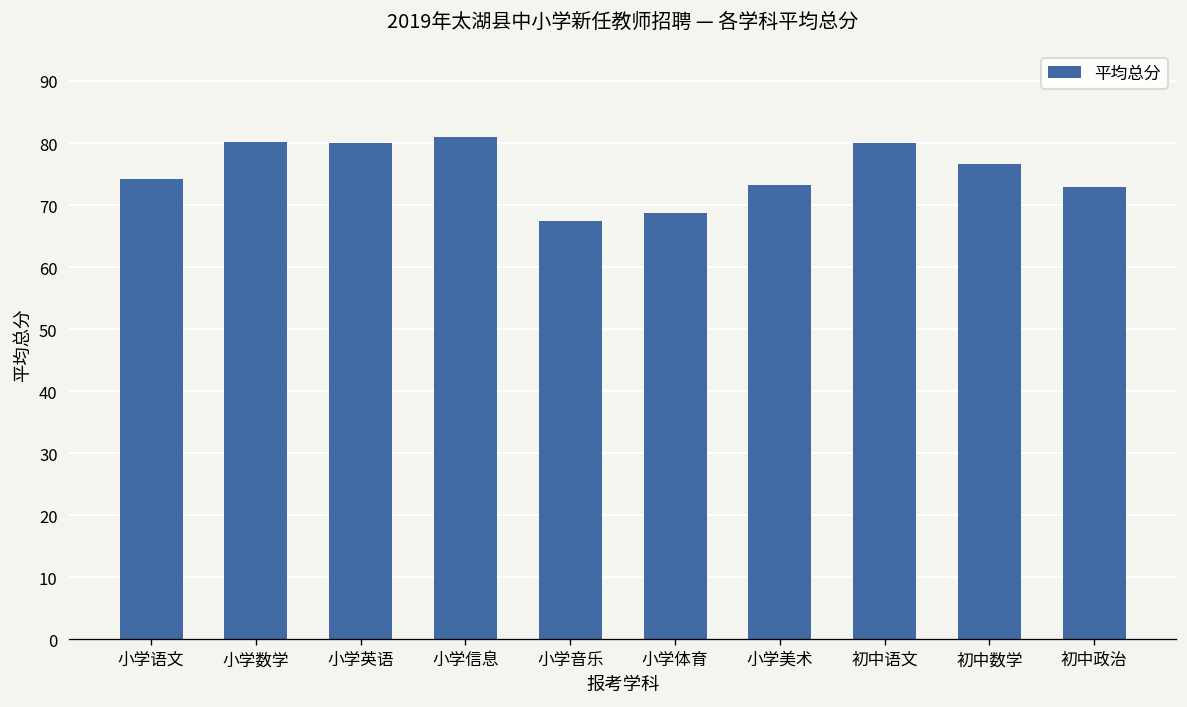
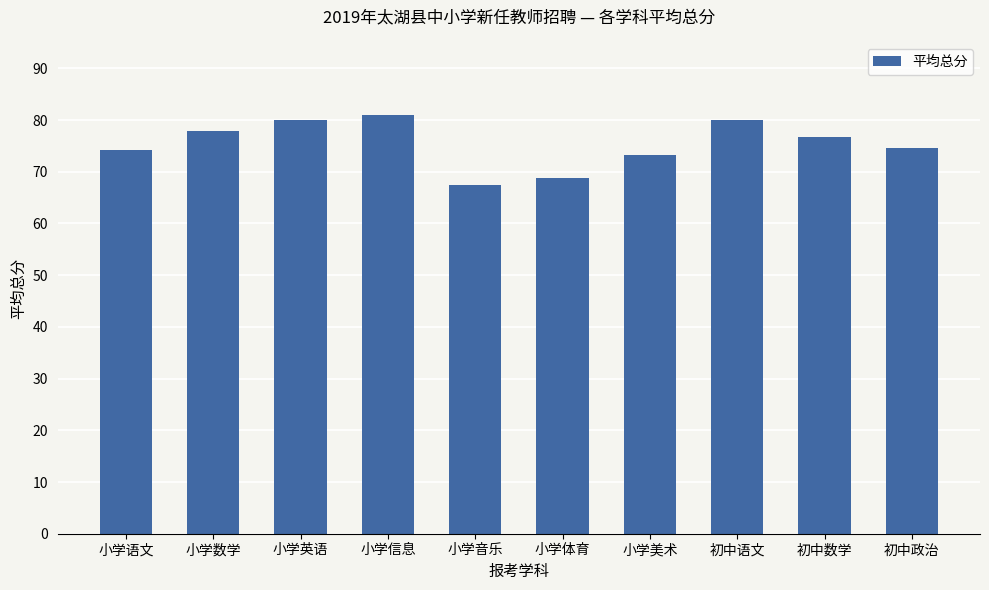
  {
    "小学语文": 74,
-   "小学数学": 80,
+   "小学数学": 78,
    "小学英语": 80,
    "小学信息": 81,
    "小学音乐": 67,
    "小学体育": 69,
    "小学美术": 73,
    "初中语文": 80,
    "初中数学": 77,
-   "初中政治": 73
+   "初中政治": 75
  }
